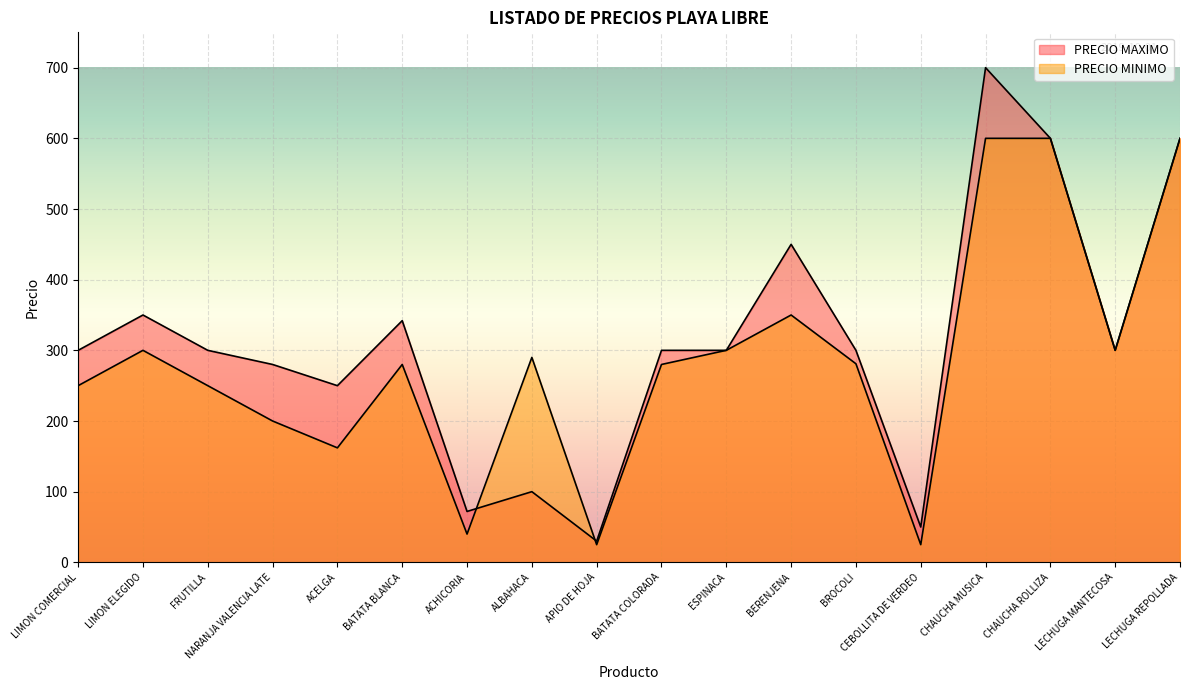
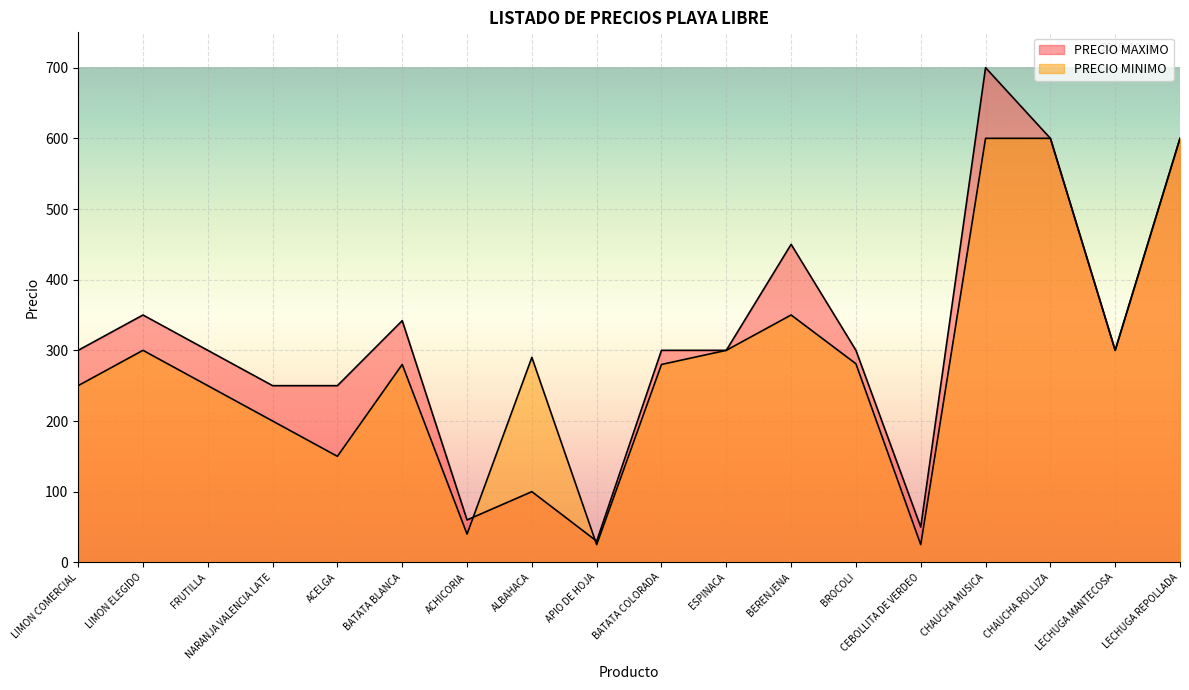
  {
    "PRECIO MAXIMO": {
      "LIMON COMERCIAL": 300,
      "LIMON ELEGIDO": 350,
      "FRUTILLA": 300,
-     "NARANJA VALENCIA LATE": 280,
+     "NARANJA VALENCIA LATE": 250,
      "ACELGA": 250,
      "BATATA BLANCA": 340,
-     "ACHICORIA": 70,
+     "ACHICORIA": 60,
      "ALBAHACA": 100,
      "APIO DE HOJA": 30,
      "BATATA COLORADA": 300,
      "BERENJENA": 450,
      "BROCOLI": 300,
      "CEBOLLITA DE VERDEO": 50,
      "CHAUCHA MUSICA": 700
    },
    "PRECIO MINIMO": {
      "LIMON COMERCIAL": 250,
      "LIMON ELEGIDO": 300,
      "FRUTILLA": 250,
      "NARANJA VALENCIA LATE": 200,
-     "ACELGA": 160,
+     "ACELGA": 150,
      "BATATA BLANCA": 280,
      "ACHICORIA": 40,
      "ALBAHACA": 290,
      "APIO DE HOJA": 30,
      "BATATA COLORADA": 280,
      "BERENJENA": 350,
      "BROCOLI": 280,
      "CEBOLLITA DE VERDEO": 30,
      "CHAUCHA MUSICA": 600
    }
  }
